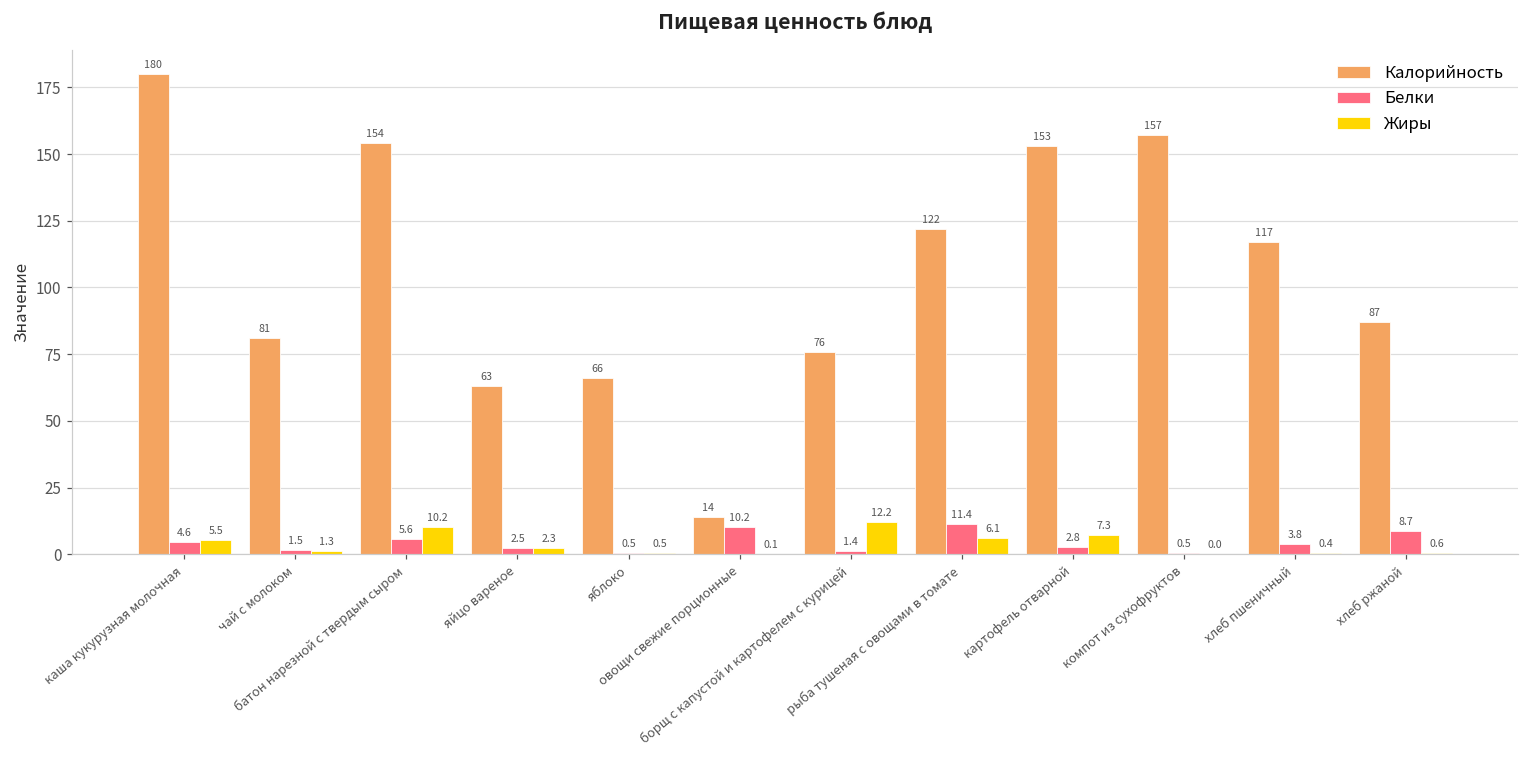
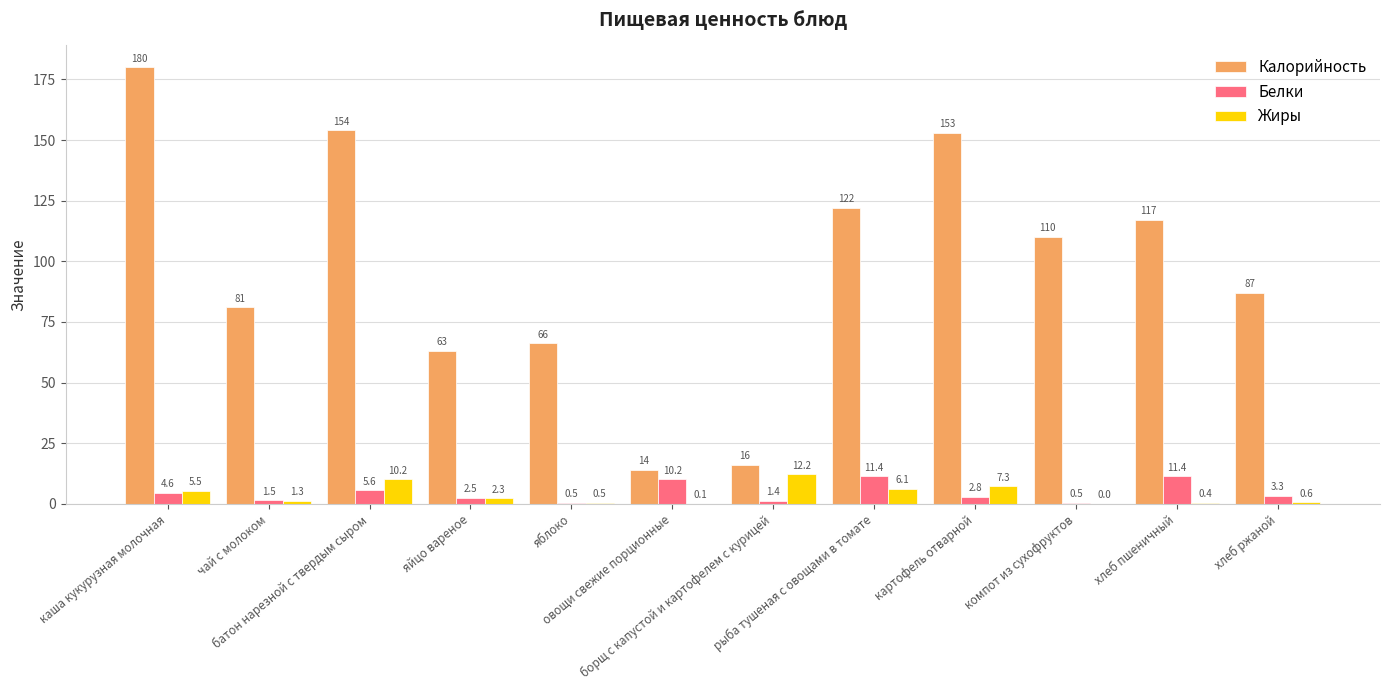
  {
    "Калорийность": {
      "каша кукурузная молочная": 180,
      "чай с молоком": 81,
      "батон нарезной с твердым сыром": 154,
      "яйцо вареное": 63,
      "яблоко": 66,
      "овощи свежие порционные": 14,
-     "борщ с капустой и картофелем с курицей": 76,
+     "борщ с капустой и картофелем с курицей": 16,
      "рыба тушеная с овощами в томате": 122,
      "картофель отварной": 153,
-     "компот из сухофруктов": 157,
+     "компот из сухофруктов": 110,
      "хлеб пшеничный": 117,
      "хлеб ржаной": 87
    },
    "Белки": {
      "каша кукурузная молочная": 4.6,
      "чай с молоком": 1.5,
      "батон нарезной с твердым сыром": 5.6,
      "яйцо вареное": 2.5,
      "яблоко": 0.5,
      "овощи свежие порционные": 10.2,
      "борщ с капустой и картофелем с курицей": 1.4,
      "рыба тушеная с овощами в томате": 11.4,
      "картофель отварной": 2.8,
      "компот из сухофруктов": 0.5,
-     "хлеб пшеничный": 3.8,
-     "хлеб ржаной": 8.7
+     "хлеб пшеничный": 11.4,
+     "хлеб ржаной": 3.3
    },
    "Жиры": {
      "каша кукурузная молочная": 5.5,
      "чай с молоком": 1.3,
      "батон нарезной с твердым сыром": 10.2,
      "яйцо вареное": 2.3,
      "яблоко": 0.5,
      "овощи свежие порционные": 0.1,
      "борщ с капустой и картофелем с курицей": 12.2,
      "рыба тушеная с овощами в томате": 6.1,
      "картофель отварной": 7.3,
      "компот из сухофруктов": 0.0,
      "хлеб пшеничный": 0.4,
      "хлеб ржаной": 0.6
    }
  }
